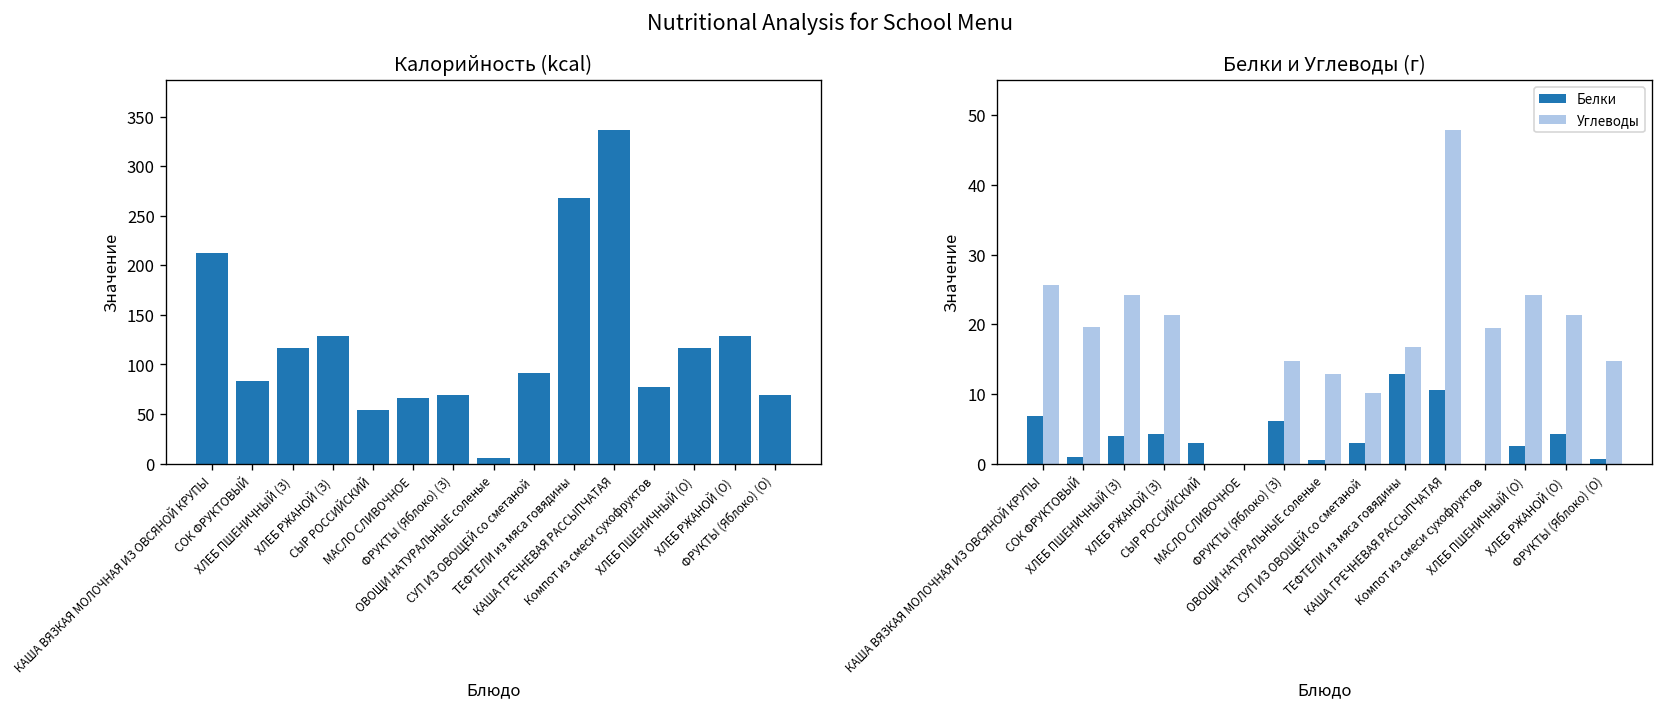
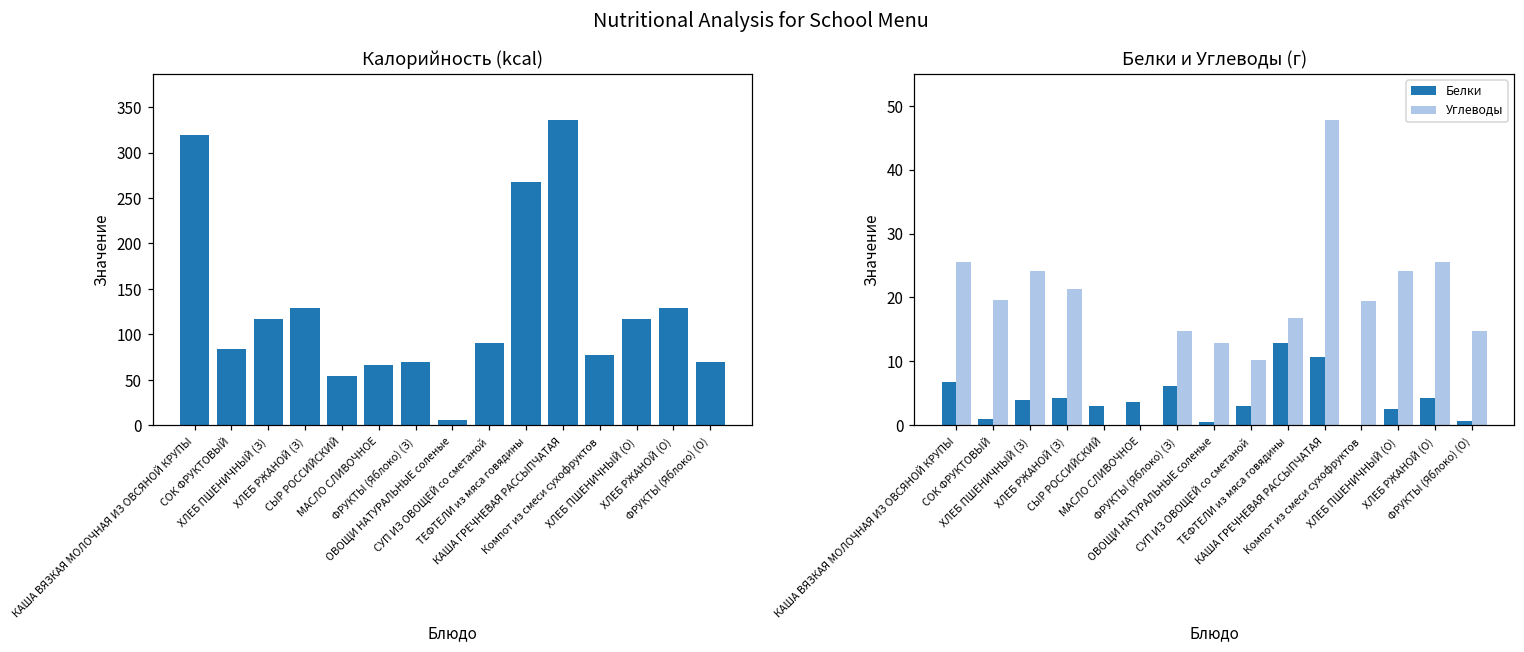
  {
    "Калорийность (kcal)": {
-     "КАША ВЯЗКАЯ МОЛОЧНАЯ ИЗ ОВСЯНОЙ КРУПЫ": 210,
+     "КАША ВЯЗКАЯ МОЛОЧНАЯ ИЗ ОВСЯНОЙ КРУПЫ": 320,
      "СОК ФРУКТОВЫЙ": 80,
      "ХЛЕБ ПШЕНИЧНЫЙ (З)": 120,
      "ХЛЕБ РЖАНОЙ (З)": 130,
      "СЫР РОССИЙСКИЙ": 50,
      "МАСЛО СЛИВОЧНОЕ": 70,
      "ФРУКТЫ (Яблоко) (З)": 70,
      "ОВОЩИ НАТУРАЛЬНЫЕ соленые": 10,
      "СУП ИЗ ОВОЩЕЙ со сметаной": 90,
      "ТЕФТЕЛИ из мяса говядины": 270,
      "КАША ГРЕЧНЕВАЯ РАССЫПЧАТАЯ": 340,
      "Компот из смеси сухофруктов": 80,
      "ХЛЕБ ПШЕНИЧНЫЙ (О)": 120,
      "ХЛЕБ РЖАНОЙ (О)": 130,
      "ФРУКТЫ (Яблоко) (О)": 70
    },
    "Белки и Углеводы (г)": {
      "Белки": {
        "КАША ВЯЗКАЯ МОЛОЧНАЯ ИЗ ОВСЯНОЙ КРУПЫ": 7,
        "СОК ФРУКТОВЫЙ": 1,
        "ХЛЕБ ПШЕНИЧНЫЙ (З)": 4,
        "ХЛЕБ РЖАНОЙ (З)": 4,
        "СЫР РОССИЙСКИЙ": 3,
-       "МАСЛО СЛИВОЧНОЕ": 0,
+       "МАСЛО СЛИВОЧНОЕ": 4,
        "ФРУКТЫ (Яблоко) (З)": 6,
        "ОВОЩИ НАТУРАЛЬНЫЕ соленые": 1,
        "СУП ИЗ ОВОЩЕЙ со сметаной": 3,
        "ТЕФТЕЛИ из мяса говядины": 13,
        "КАША ГРЕЧНЕВАЯ РАССЫПЧАТАЯ": 11,
        "Компот из смеси сухофруктов": 0,
        "ХЛЕБ ПШЕНИЧНЫЙ (О)": 3,
        "ХЛЕБ РЖАНОЙ (О)": 4,
        "ФРУКТЫ (Яблоко) (О)": 1
      },
      "Углеводы": {
        "КАША ВЯЗКАЯ МОЛОЧНАЯ ИЗ ОВСЯНОЙ КРУПЫ": 26,
        "СОК ФРУКТОВЫЙ": 20,
        "ХЛЕБ ПШЕНИЧНЫЙ (З)": 24,
        "ХЛЕБ РЖАНОЙ (З)": 21,
        "СЫР РОССИЙСКИЙ": 0,
        "МАСЛО СЛИВОЧНОЕ": 0,
        "ФРУКТЫ (Яблоко) (З)": 15,
        "ОВОЩИ НАТУРАЛЬНЫЕ соленые": 13,
        "СУП ИЗ ОВОЩЕЙ со сметаной": 10,
        "ТЕФТЕЛИ из мяса говядины": 17,
        "КАША ГРЕЧНЕВАЯ РАССЫПЧАТАЯ": 48,
        "Компот из смеси сухофруктов": 19,
        "ХЛЕБ ПШЕНИЧНЫЙ (О)": 24,
-       "ХЛЕБ РЖАНОЙ (О)": 21,
+       "ХЛЕБ РЖАНОЙ (О)": 25,
        "ФРУКТЫ (Яблоко) (О)": 15
      }
    }
  }
